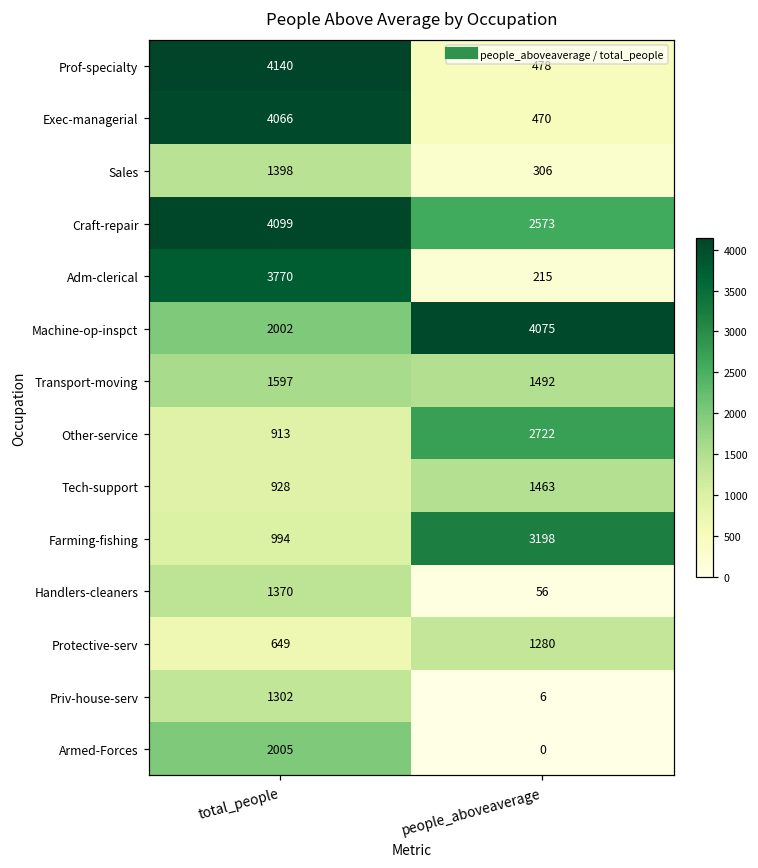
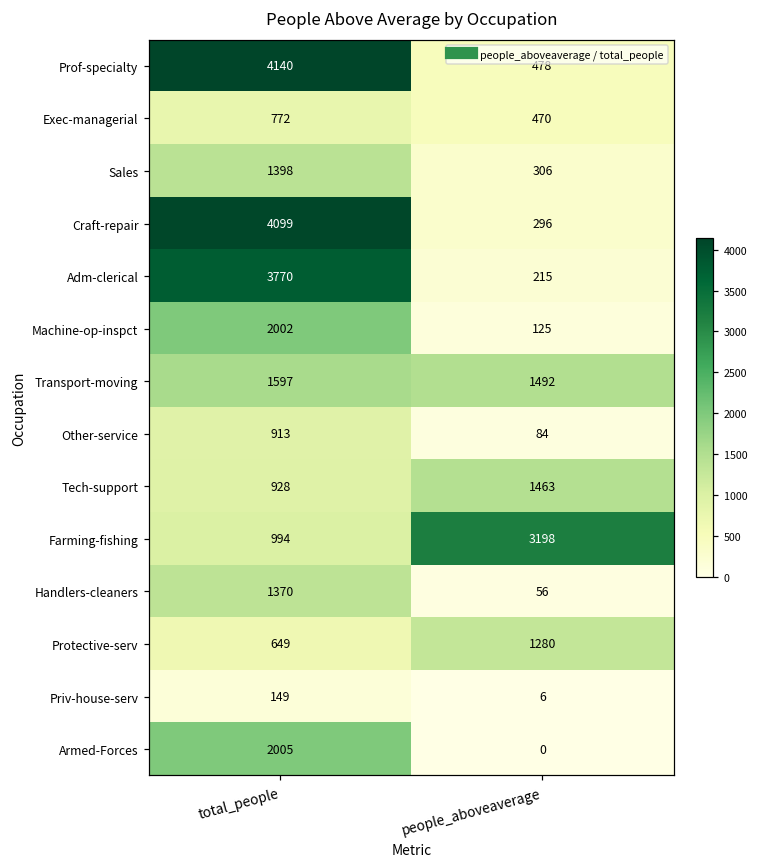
  {
    "Prof-specialty": {
      "total_people": 4140
    },
    "Exec-managerial": {
-     "total_people": 4066,
+     "total_people": 772,
      "people_aboveaverage": 470
    },
    "Sales": {
      "total_people": 1398,
      "people_aboveaverage": 306
    },
    "Craft-repair": {
      "total_people": 4099,
-     "people_aboveaverage": 2573
+     "people_aboveaverage": 296
    },
    "Adm-clerical": {
      "total_people": 3770,
      "people_aboveaverage": 215
    },
    "Machine-op-inspct": {
      "total_people": 2002,
-     "people_aboveaverage": 4075
+     "people_aboveaverage": 125
    },
    "Transport-moving": {
      "total_people": 1597,
      "people_aboveaverage": 1492
    },
    "Other-service": {
      "total_people": 913,
-     "people_aboveaverage": 2722
+     "people_aboveaverage": 84
    },
    "Tech-support": {
      "total_people": 928,
      "people_aboveaverage": 1463
    },
    "Farming-fishing": {
      "total_people": 994,
      "people_aboveaverage": 3198
    },
    "Handlers-cleaners": {
      "total_people": 1370,
      "people_aboveaverage": 56
    },
    "Protective-serv": {
      "total_people": 649,
      "people_aboveaverage": 1280
    },
    "Priv-house-serv": {
-     "total_people": 1302,
+     "total_people": 149,
      "people_aboveaverage": 6
    },
    "Armed-Forces": {
      "total_people": 2005,
      "people_aboveaverage": 0
    }
  }
